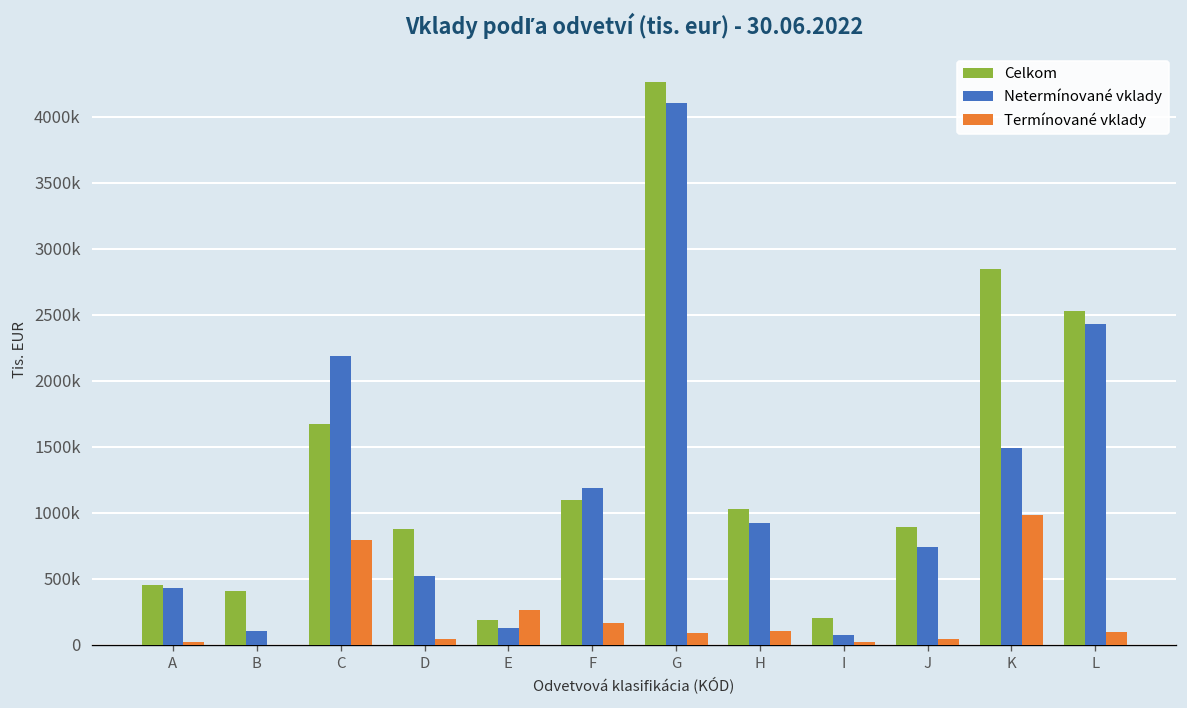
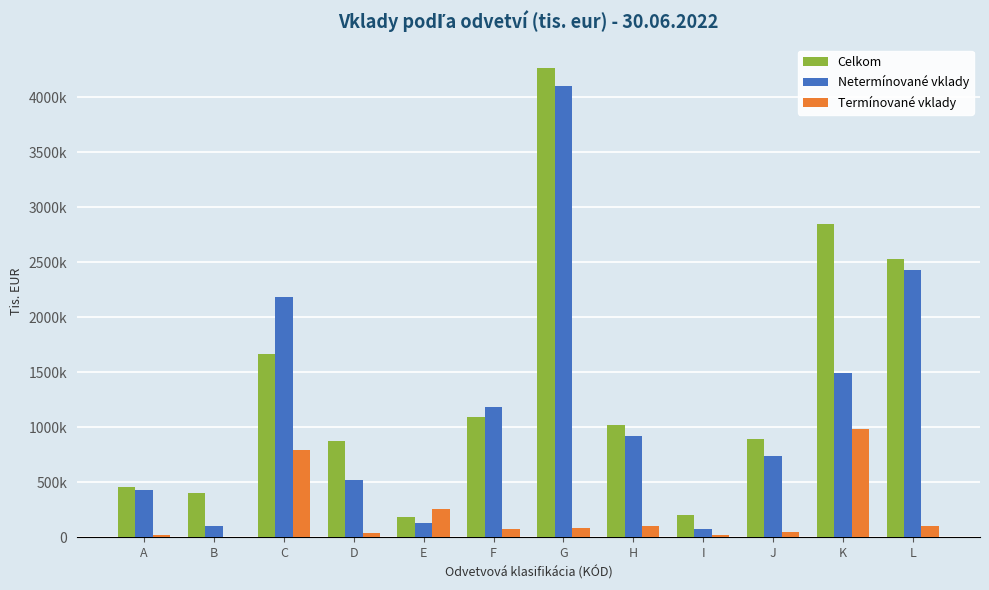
  {
    "Celkom": {
      "A": 460000,
      "B": 410000,
      "C": 1670000,
      "D": 870000,
      "E": 190000,
      "F": 1100000,
      "G": 4260000,
      "H": 1030000,
      "I": 200000,
      "J": 890000,
      "K": 2840000,
      "L": 2530000
    },
    "Netermínované vklady": {
      "A": 430000,
      "B": 100000,
      "C": 2180000,
      "D": 520000,
      "E": 130000,
      "F": 1190000,
      "G": 4100000,
      "H": 920000,
      "I": 70000,
      "J": 740000,
      "K": 1490000,
      "L": 2430000
    },
    "Termínované vklady": {
      "A": 20000,
      "C": 800000,
      "D": 40000,
      "E": 260000,
-     "F": 160000,
+     "F": 70000,
      "G": 90000,
      "H": 100000,
      "J": 50000,
      "K": 980000,
      "L": 100000
    }
  }
